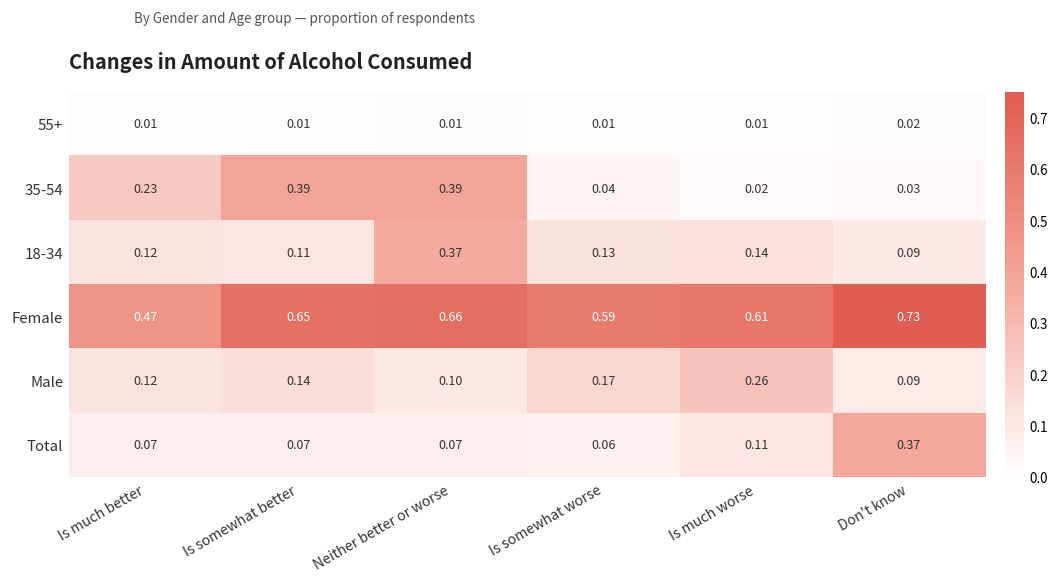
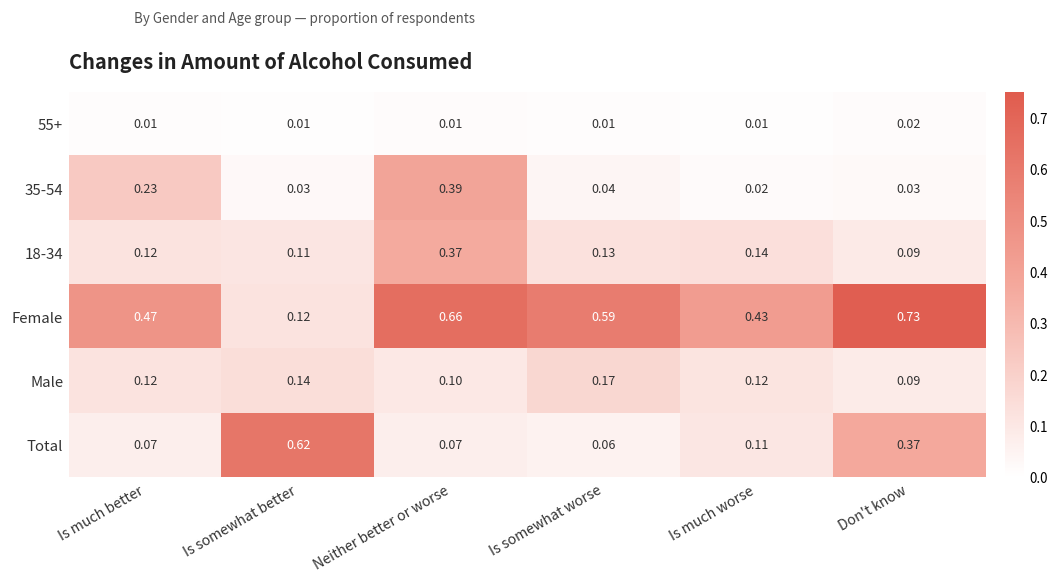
  {
    "55+": {
      "Is much better": 0.01,
      "Is somewhat better": 0.01,
      "Neither better or worse": 0.01,
      "Is somewhat worse": 0.01,
      "Is much worse": 0.01,
      "Don't know": 0.02
    },
    "35-54": {
      "Is much better": 0.23,
-     "Is somewhat better": 0.39,
+     "Is somewhat better": 0.03,
      "Neither better or worse": 0.39,
      "Is somewhat worse": 0.04,
      "Is much worse": 0.02,
      "Don't know": 0.03
    },
    "18-34": {
      "Is much better": 0.12,
      "Is somewhat better": 0.11,
      "Neither better or worse": 0.37,
      "Is somewhat worse": 0.13,
      "Is much worse": 0.14,
      "Don't know": 0.09
    },
    "Female": {
      "Is much better": 0.47,
-     "Is somewhat better": 0.65,
+     "Is somewhat better": 0.12,
      "Neither better or worse": 0.66,
      "Is somewhat worse": 0.59,
-     "Is much worse": 0.61,
+     "Is much worse": 0.43,
      "Don't know": 0.73
    },
    "Male": {
      "Is much better": 0.12,
      "Is somewhat better": 0.14,
      "Neither better or worse": 0.10,
      "Is somewhat worse": 0.17,
-     "Is much worse": 0.26,
+     "Is much worse": 0.12,
      "Don't know": 0.09
    },
    "Total": {
      "Is much better": 0.07,
-     "Is somewhat better": 0.07,
+     "Is somewhat better": 0.62,
      "Neither better or worse": 0.07,
      "Is somewhat worse": 0.06,
      "Is much worse": 0.11,
      "Don't know": 0.37
    }
  }
